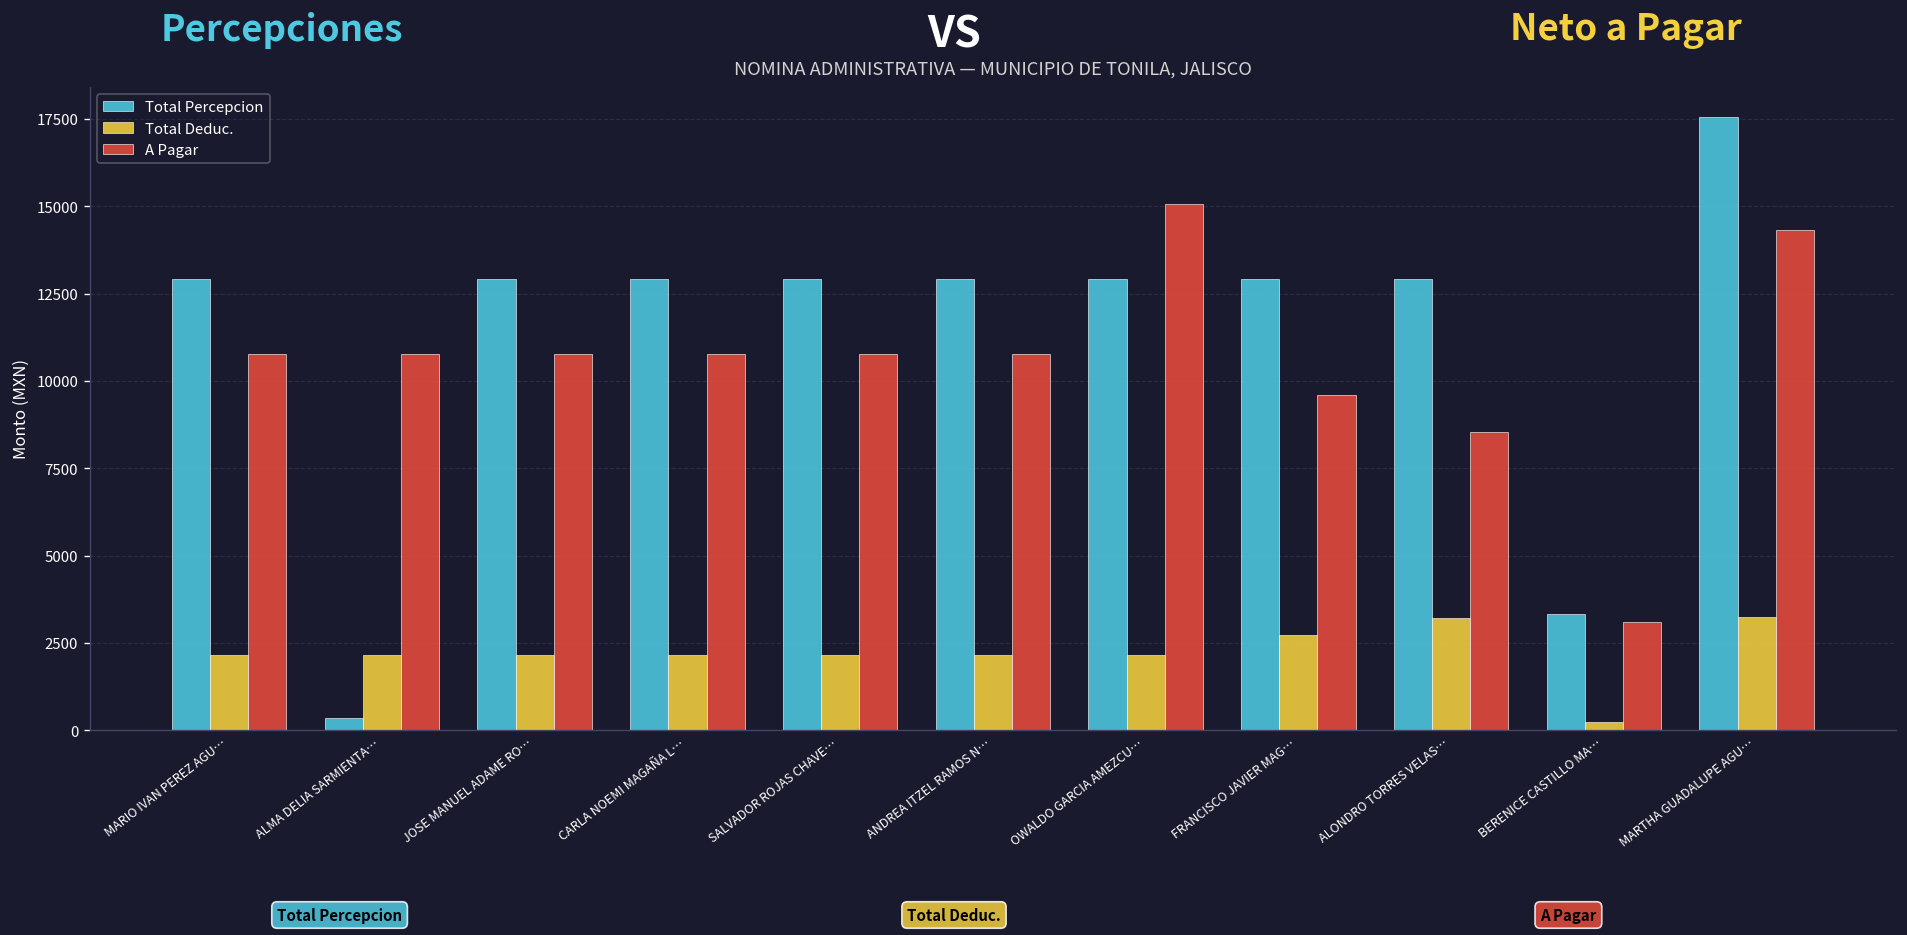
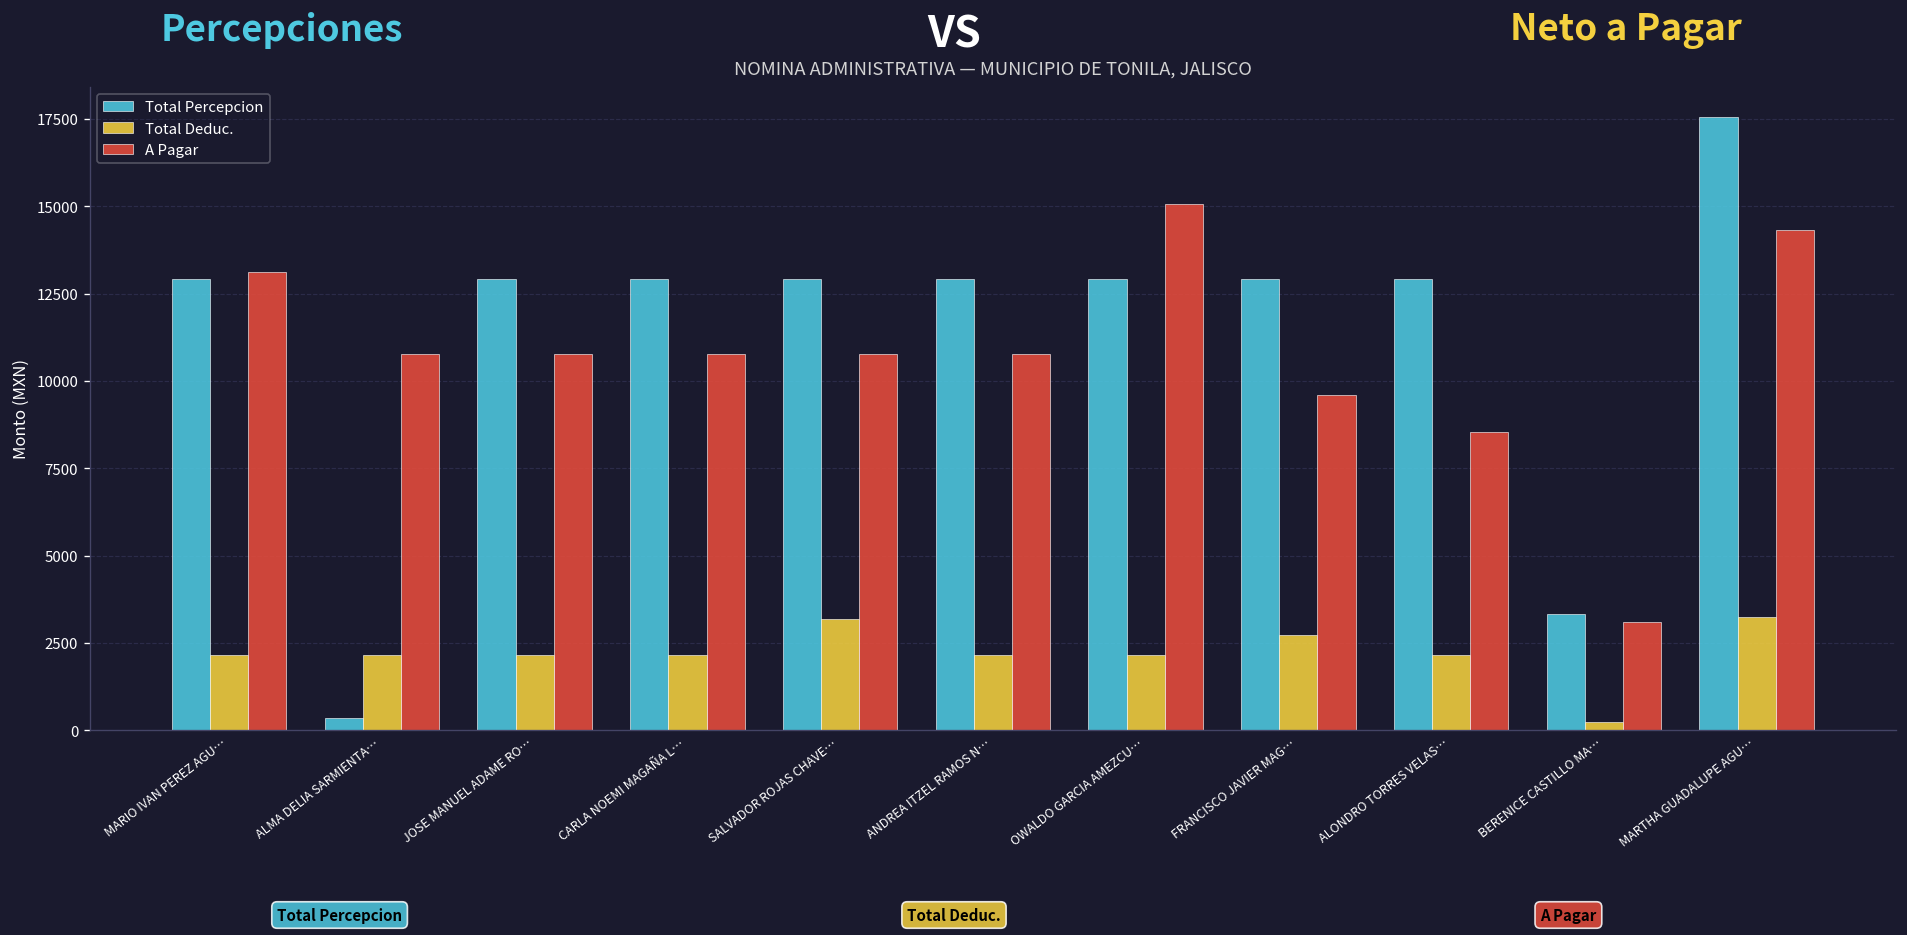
  {
    "Total Percepcion": {
      "MARIO IVAN PEREZ AGU…": 12900,
      "ALMA DELIA SARMIENTA…": 300,
      "JOSE MANUEL ADAME RO…": 12900,
      "CARLA NOEMI MAGAÑA L…": 12900,
      "SALVADOR ROJAS CHAVE…": 12900,
      "ANDREA ITZEL RAMOS N…": 12900,
      "OWALDO GARCIA AMEZCU…": 12900,
      "FRANCISCO JAVIER MAG…": 12900,
      "ALONDRO TORRES VELAS…": 12900,
      "BERENICE CASTILLO MA…": 3300,
      "MARTHA GUADALUPE AGU…": 17500
    },
    "Total Deduc.": {
      "MARIO IVAN PEREZ AGU…": 2100,
      "ALMA DELIA SARMIENTA…": 2100,
      "JOSE MANUEL ADAME RO…": 2100,
      "CARLA NOEMI MAGAÑA L…": 2100,
-     "SALVADOR ROJAS CHAVE…": 2100,
+     "SALVADOR ROJAS CHAVE…": 3200,
      "ANDREA ITZEL RAMOS N…": 2100,
      "OWALDO GARCIA AMEZCU…": 2100,
      "FRANCISCO JAVIER MAG…": 2700,
-     "ALONDRO TORRES VELAS…": 3200,
+     "ALONDRO TORRES VELAS…": 2100,
      "BERENICE CASTILLO MA…": 200,
      "MARTHA GUADALUPE AGU…": 3200
    },
    "A Pagar": {
-     "MARIO IVAN PEREZ AGU…": 10800,
+     "MARIO IVAN PEREZ AGU…": 13100,
      "ALMA DELIA SARMIENTA…": 10800,
      "JOSE MANUEL ADAME RO…": 10800,
      "CARLA NOEMI MAGAÑA L…": 10800,
      "SALVADOR ROJAS CHAVE…": 10800,
      "ANDREA ITZEL RAMOS N…": 10800,
      "OWALDO GARCIA AMEZCU…": 15100,
      "FRANCISCO JAVIER MAG…": 9600,
      "ALONDRO TORRES VELAS…": 8500,
      "BERENICE CASTILLO MA…": 3100,
      "MARTHA GUADALUPE AGU…": 14300
    }
  }
